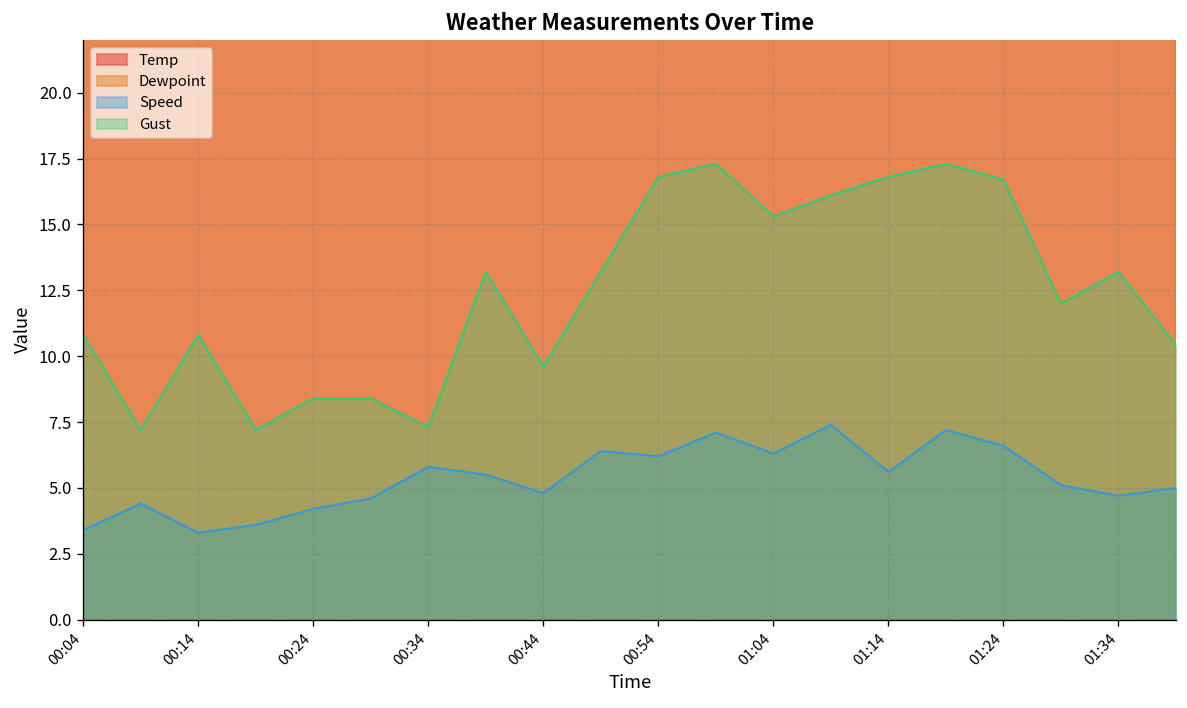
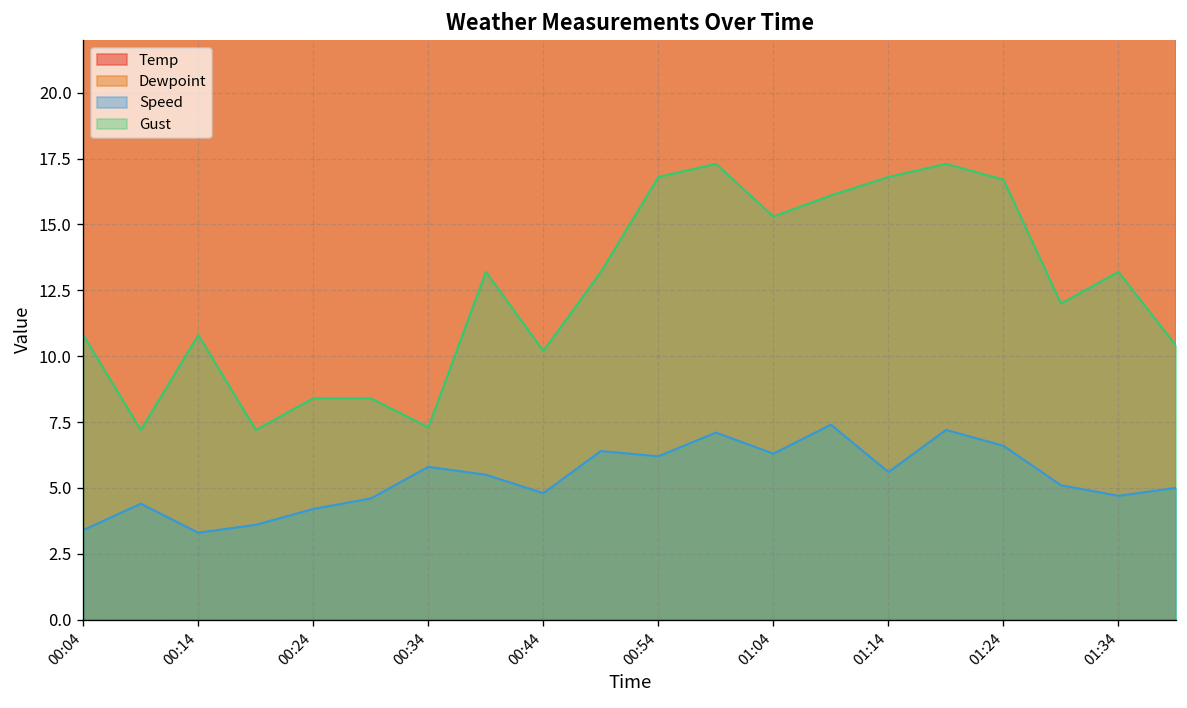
  {
    "Speed": {
      "00:04": 3.4,
      "00:14": 3.3,
      "00:24": 4.2,
      "00:34": 5.8,
      "00:44": 4.8,
      "00:54": 6.2,
      "01:04": 6.3,
      "01:14": 5.6,
      "01:24": 6.6,
      "01:34": 4.7
    },
    "Gust": {
      "00:04": 10.8,
      "00:14": 10.8,
      "00:24": 8.4,
      "00:34": 7.3,
-     "00:44": 9.6,
+     "00:44": 10.2,
      "00:54": 16.8,
      "01:04": 15.3,
      "01:14": 16.8,
      "01:24": 16.7,
      "01:34": 13.2
    }
  }
